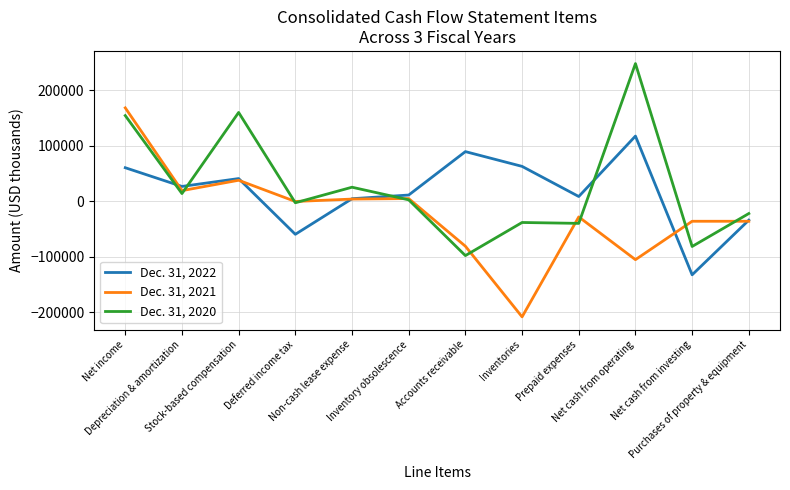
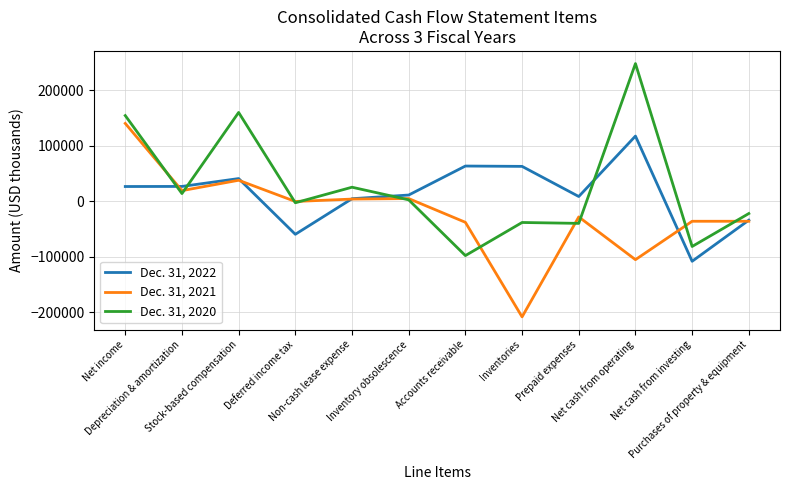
  {
    "Dec. 31, 2022": {
-     "Net income": 60000,
+     "Net income": 30000,
      "Depreciation & amortization": 30000,
      "Deferred income tax": -60000,
      "Inventory obsolescence": 10000,
-     "Accounts receivable": 90000,
+     "Accounts receivable": 60000,
      "Inventories": 60000,
      "Prepaid expenses": 10000,
      "Net cash from operating": 120000,
-     "Net cash from investing": -130000
+     "Net cash from investing": -110000
    },
    "Dec. 31, 2021": {
-     "Net income": 170000,
+     "Net income": 140000,
      "Depreciation & amortization": 20000,
-     "Accounts receivable": -80000,
+     "Accounts receivable": -40000,
      "Inventories": -210000,
      "Prepaid expenses": -30000,
      "Net cash from operating": -100000,
      "Net cash from investing": -40000
    },
    "Dec. 31, 2020": {
      "Net income": 150000,
      "Depreciation & amortization": 10000,
      "Stock-based compensation": 160000,
      "Non-cash lease expense": 30000,
      "Accounts receivable": -100000,
      "Inventories": -40000,
      "Prepaid expenses": -40000,
      "Net cash from operating": 250000,
      "Net cash from investing": -80000,
      "Purchases of property & equipment": -20000
    }
  }
